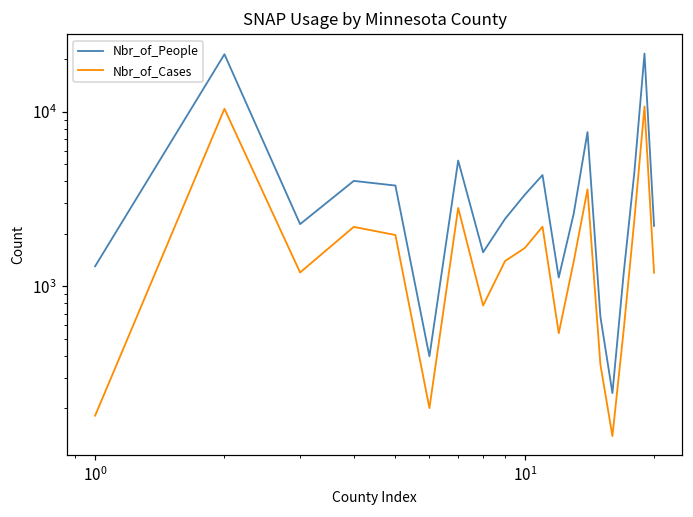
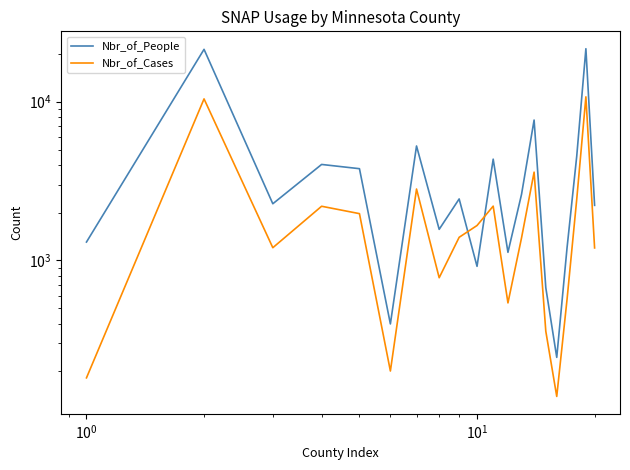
  {
    "Nbr_of_People": {
      "10^0": 1300,
-     "10^1": 3400
+     "10^1": 900
    },
    "Nbr_of_Cases": {
      "10^0": 180,
      "10^1": 1700
    }
  }
